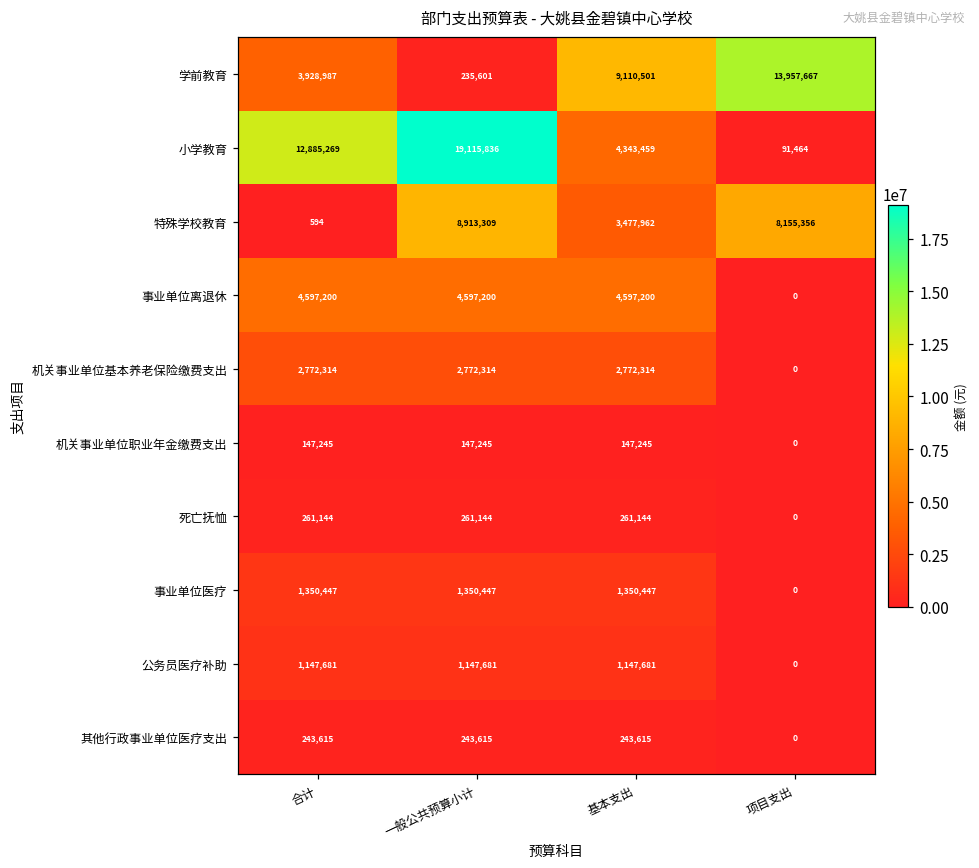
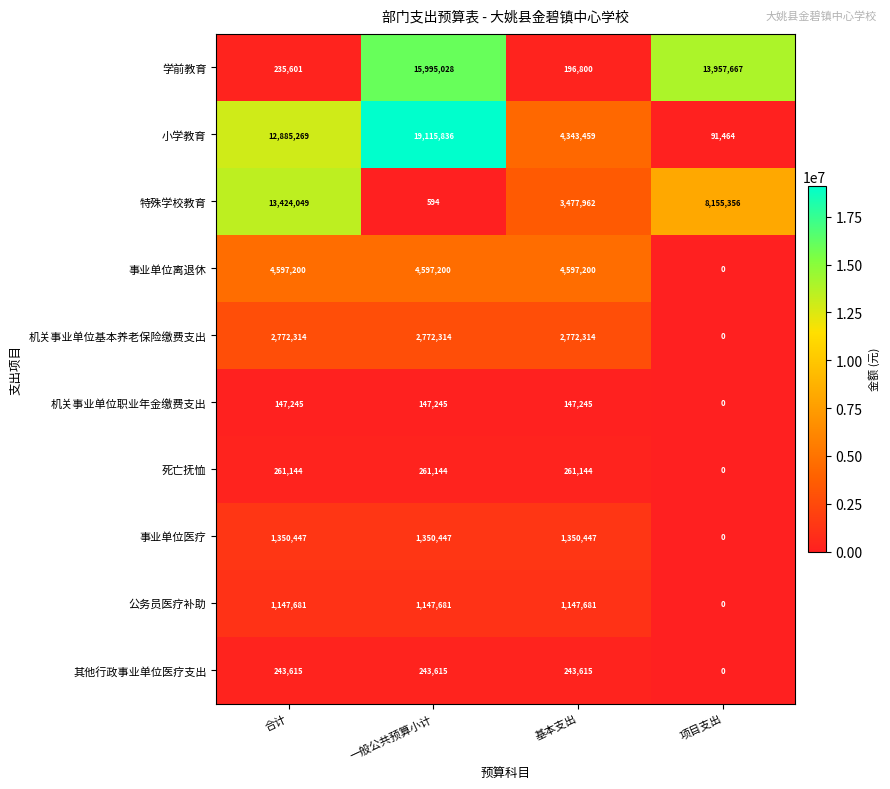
  {
    "学前教育": {
-     "合计": "3,928,987",
-     "一般公共预算小计": "235,601",
-     "基本支出": "9,110,501",
+     "合计": "235,601",
+     "一般公共预算小计": "15,995,028",
+     "基本支出": "196,800",
      "项目支出": "13,957,667"
    },
    "小学教育": {
      "合计": "12,885,269",
      "一般公共预算小计": "19,115,836",
      "基本支出": "4,343,459",
      "项目支出": "91,464"
    },
    "特殊学校教育": {
-     "合计": "594",
-     "一般公共预算小计": "8,913,309",
+     "合计": "13,424,049",
+     "一般公共预算小计": "594",
      "基本支出": "3,477,962",
      "项目支出": "8,155,356"
    },
    "事业单位离退休": {
      "合计": "4,597,200",
      "一般公共预算小计": "4,597,200",
      "基本支出": "4,597,200",
      "项目支出": "0"
    },
    "机关事业单位基本养老保险缴费支出": {
      "合计": "2,772,314",
      "一般公共预算小计": "2,772,314",
      "基本支出": "2,772,314",
      "项目支出": "0"
    },
    "机关事业单位职业年金缴费支出": {
      "合计": "147,245",
      "一般公共预算小计": "147,245",
      "基本支出": "147,245",
      "项目支出": "0"
    },
    "死亡抚恤": {
      "合计": "261,144",
      "一般公共预算小计": "261,144",
      "基本支出": "261,144",
      "项目支出": "0"
    },
    "事业单位医疗": {
      "合计": "1,350,447",
      "一般公共预算小计": "1,350,447",
      "基本支出": "1,350,447",
      "项目支出": "0"
    },
    "公务员医疗补助": {
      "合计": "1,147,681",
      "一般公共预算小计": "1,147,681",
      "基本支出": "1,147,681",
      "项目支出": "0"
    },
    "其他行政事业单位医疗支出": {
      "合计": "243,615",
      "一般公共预算小计": "243,615",
      "基本支出": "243,615",
      "项目支出": "0"
    }
  }
